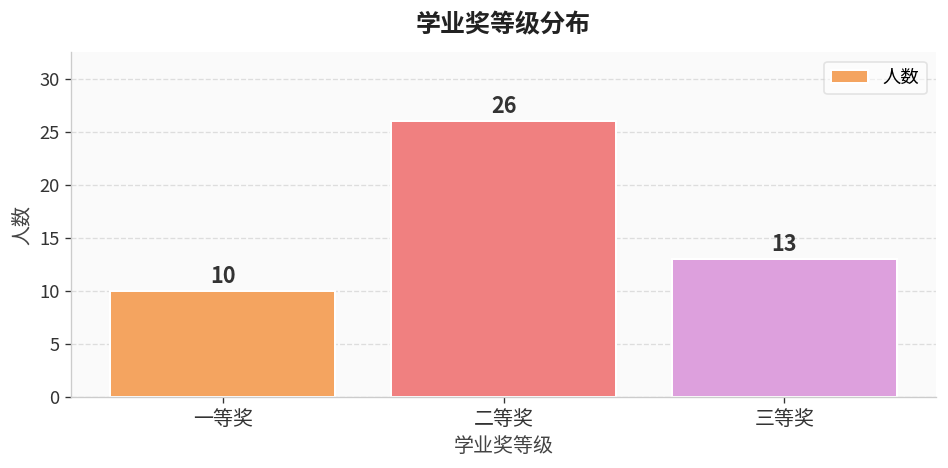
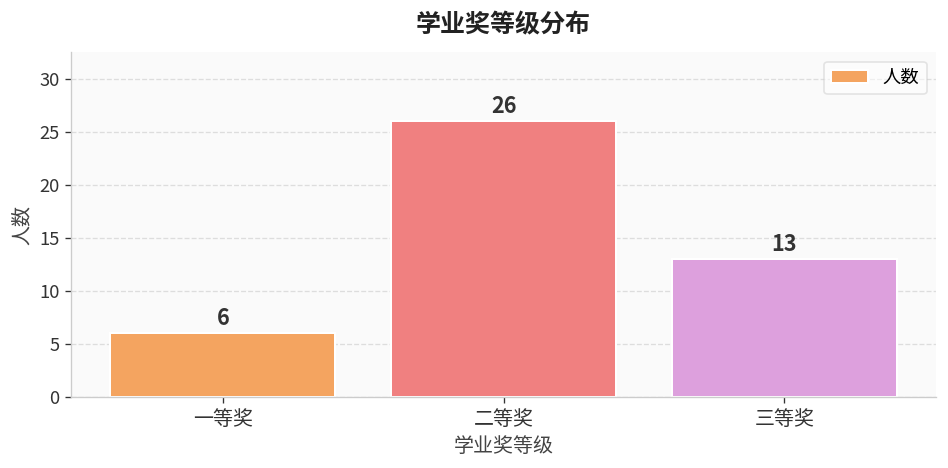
  {
-   "一等奖": 10,
+   "一等奖": 6,
    "二等奖": 26,
    "三等奖": 13
  }
